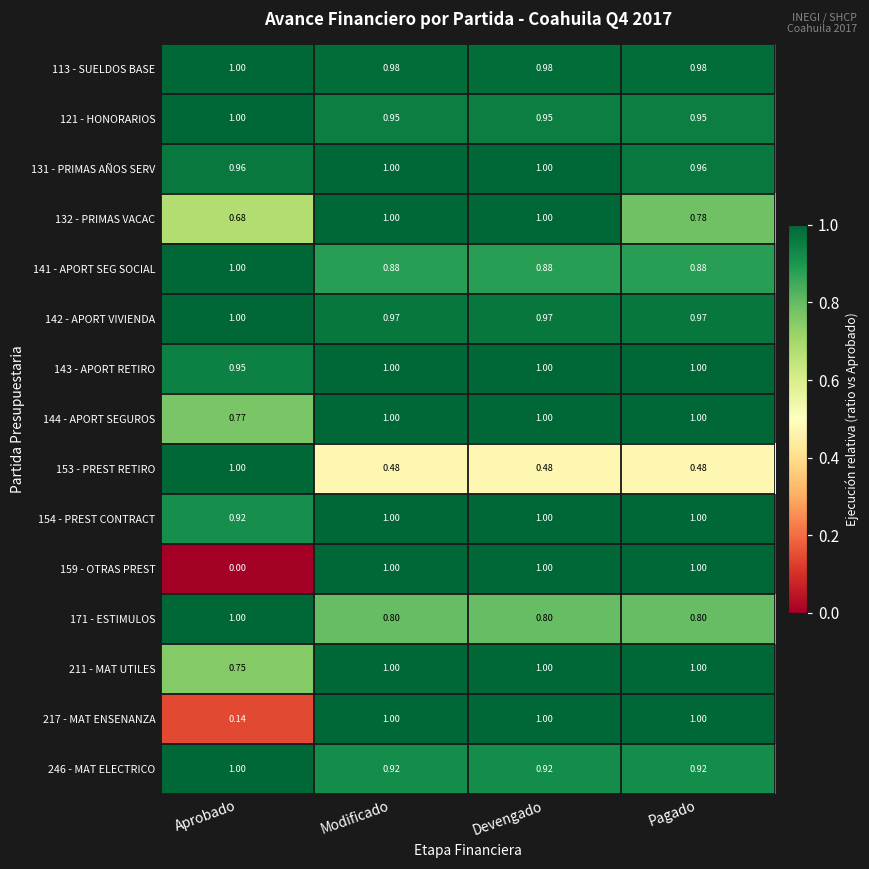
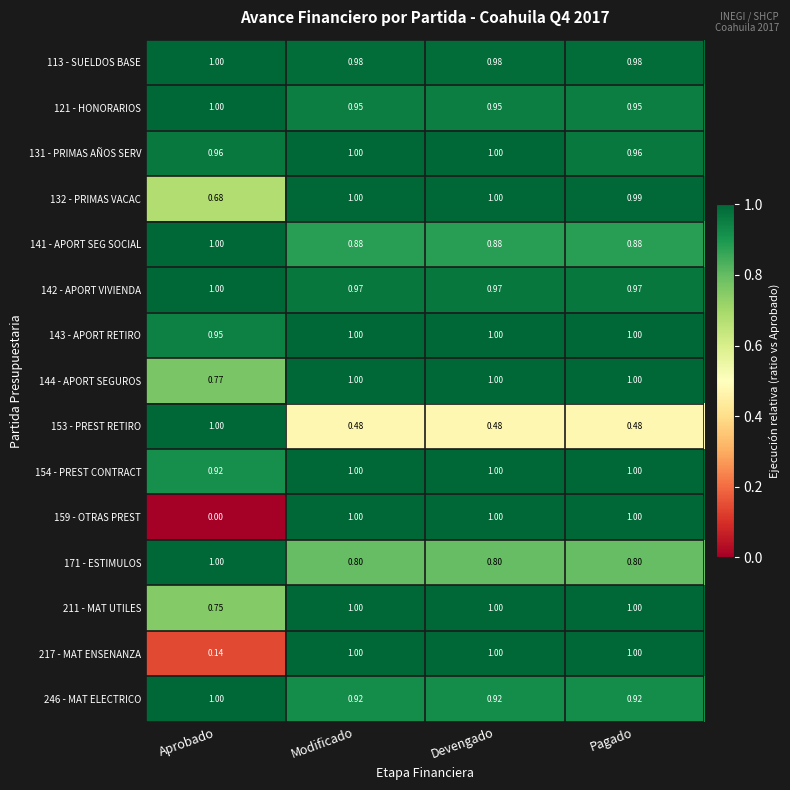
  {
    "113 - SUELDOS BASE": {
      "Aprobado": 1.00,
      "Modificado": 0.98,
      "Devengado": 0.98,
      "Pagado": 0.98
    },
    "121 - HONORARIOS": {
      "Aprobado": 1.00,
      "Modificado": 0.95,
      "Devengado": 0.95,
      "Pagado": 0.95
    },
    "131 - PRIMAS AÑOS SERV": {
      "Aprobado": 0.96,
      "Modificado": 1.00,
      "Devengado": 1.00,
      "Pagado": 0.96
    },
    "132 - PRIMAS VACAC": {
      "Aprobado": 0.68,
      "Modificado": 1.00,
      "Devengado": 1.00,
-     "Pagado": 0.78
+     "Pagado": 0.99
    },
    "141 - APORT SEG SOCIAL": {
      "Aprobado": 1.00,
      "Modificado": 0.88,
      "Devengado": 0.88,
      "Pagado": 0.88
    },
    "142 - APORT VIVIENDA": {
      "Aprobado": 1.00,
      "Modificado": 0.97,
      "Devengado": 0.97,
      "Pagado": 0.97
    },
    "143 - APORT RETIRO": {
      "Aprobado": 0.95,
      "Modificado": 1.00,
      "Devengado": 1.00,
      "Pagado": 1.00
    },
    "144 - APORT SEGUROS": {
      "Aprobado": 0.77,
      "Modificado": 1.00,
      "Devengado": 1.00,
      "Pagado": 1.00
    },
    "153 - PREST RETIRO": {
      "Aprobado": 1.00,
      "Modificado": 0.48,
      "Devengado": 0.48,
      "Pagado": 0.48
    },
    "154 - PREST CONTRACT": {
      "Aprobado": 0.92,
      "Modificado": 1.00,
      "Devengado": 1.00,
      "Pagado": 1.00
    },
    "159 - OTRAS PREST": {
      "Aprobado": 0.00,
      "Modificado": 1.00,
      "Devengado": 1.00,
      "Pagado": 1.00
    },
    "171 - ESTIMULOS": {
      "Aprobado": 1.00,
      "Modificado": 0.80,
      "Devengado": 0.80,
      "Pagado": 0.80
    },
    "211 - MAT UTILES": {
      "Aprobado": 0.75,
      "Modificado": 1.00,
      "Devengado": 1.00,
      "Pagado": 1.00
    },
    "217 - MAT ENSENANZA": {
      "Aprobado": 0.14,
      "Modificado": 1.00,
      "Devengado": 1.00,
      "Pagado": 1.00
    },
    "246 - MAT ELECTRICO": {
      "Aprobado": 1.00,
      "Modificado": 0.92,
      "Devengado": 0.92,
      "Pagado": 0.92
    }
  }
